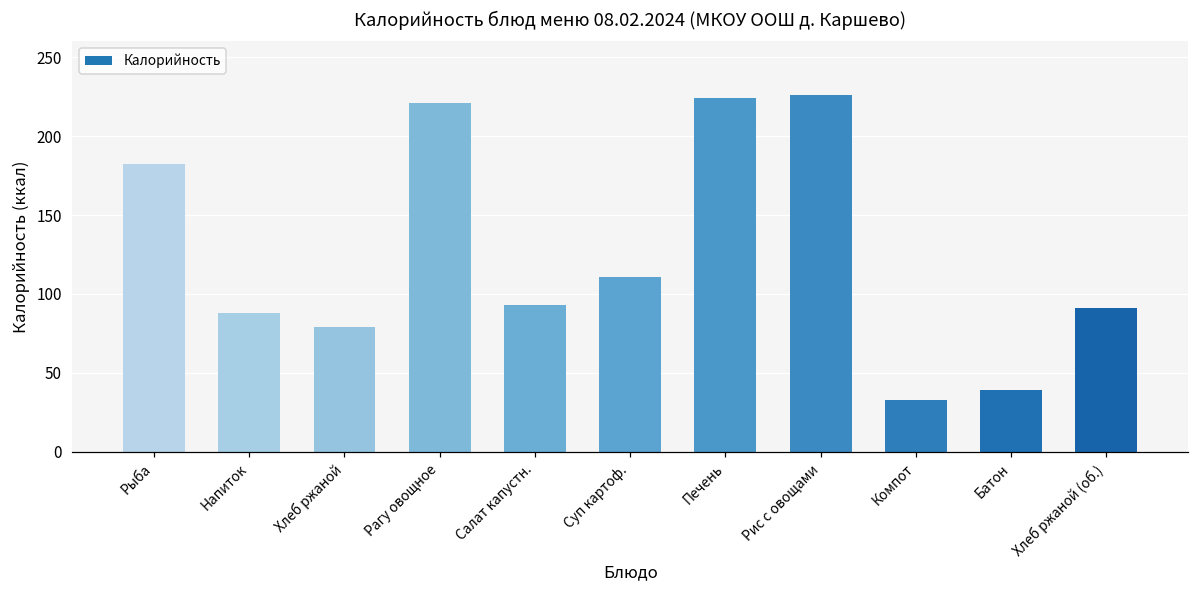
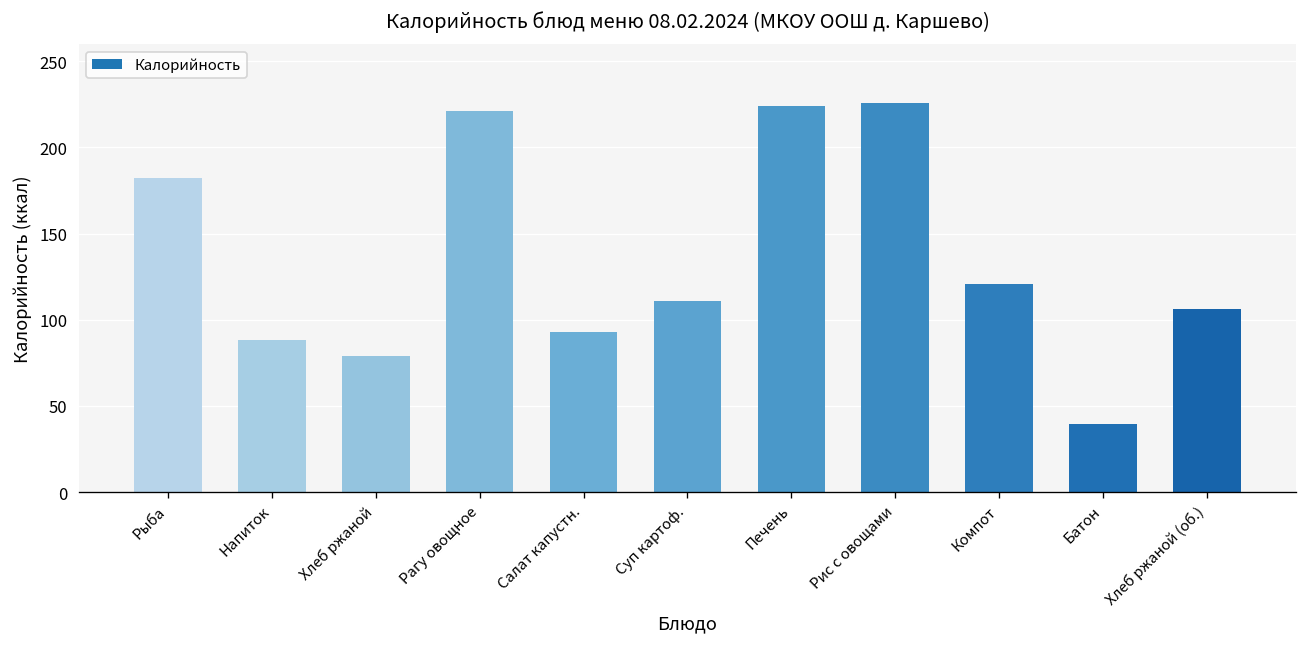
  {
    "Рыба": 182,
    "Напиток": 88,
    "Хлеб ржаной": 79,
    "Рагу овощное": 221,
    "Салат капустн.": 93,
    "Суп картоф.": 111,
    "Печень": 224,
    "Рис с овощами": 226,
-   "Компот": 33,
+   "Компот": 121,
    "Батон": 40,
-   "Хлеб ржаной (об.)": 91
+   "Хлеб ржаной (об.)": 106
  }
